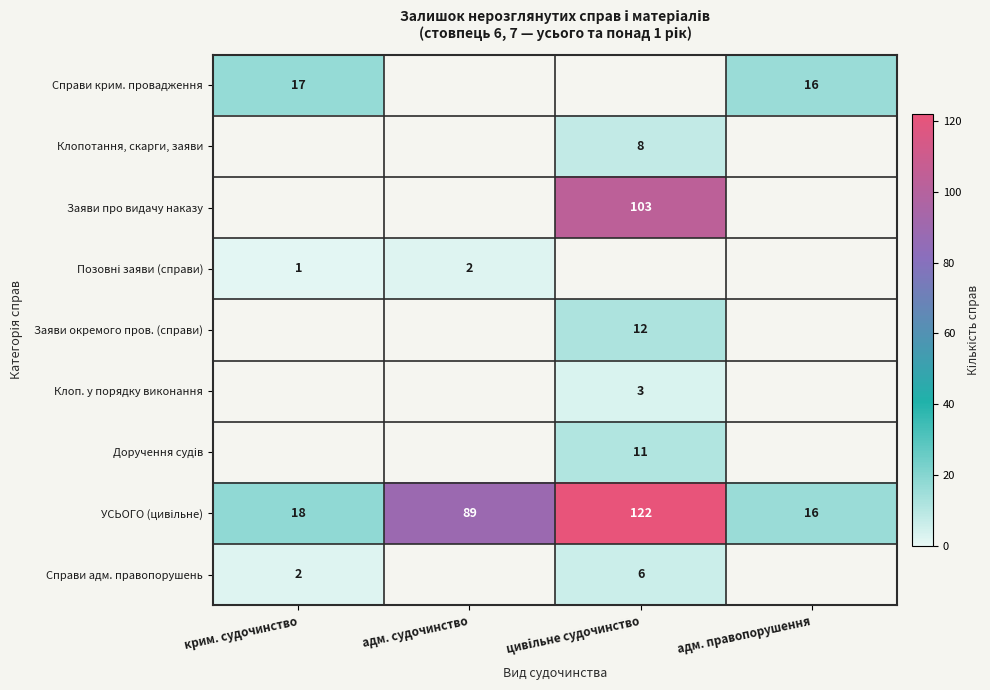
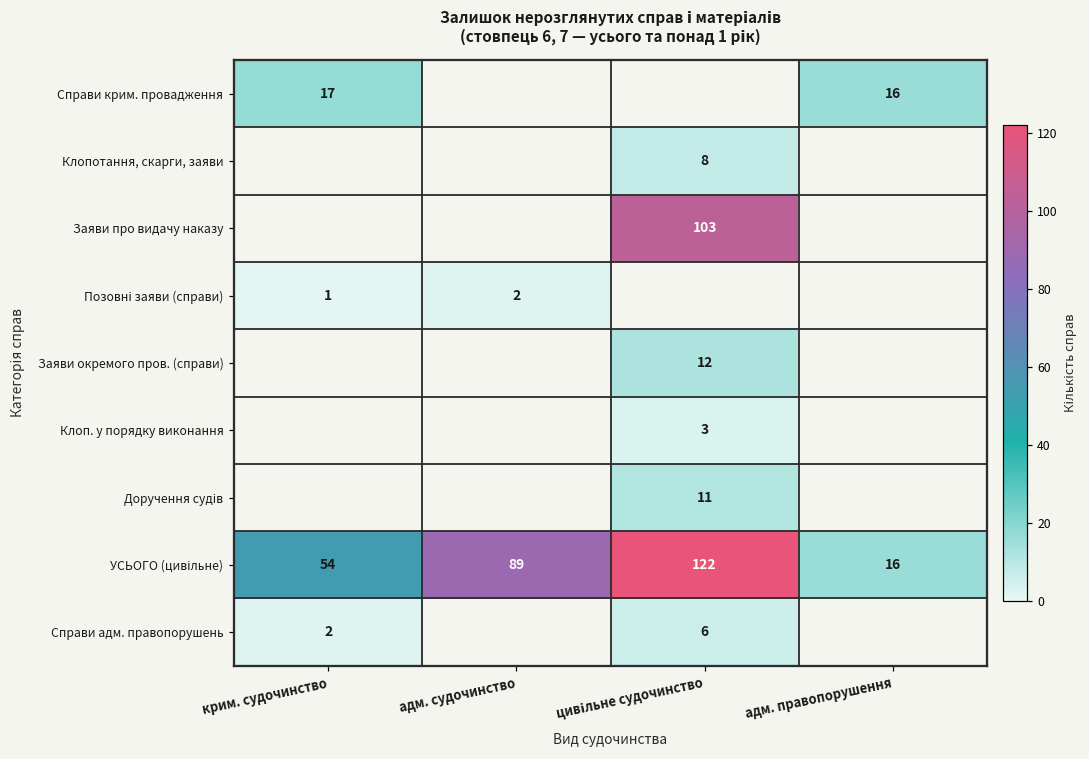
  {
    "Справи крим. провадження": {
      "крим. судочинство": 17,
      "адм. правопорушення": 16
    },
    "Клопотання, скарги, заяви": {
      "цивільне судочинство": 8
    },
    "Заяви про видачу наказу": {
      "цивільне судочинство": 103
    },
    "Позовні заяви (справи)": {
      "крим. судочинство": 1,
      "адм. судочинство": 2
    },
    "Заяви окремого пров. (справи)": {
      "цивільне судочинство": 12
    },
    "Клоп. у порядку виконання": {
      "цивільне судочинство": 3
    },
    "Доручення судів": {
      "цивільне судочинство": 11
    },
    "УСЬОГО (цивільне)": {
-     "крим. судочинство": 18,
+     "крим. судочинство": 54,
      "адм. судочинство": 89,
      "цивільне судочинство": 122,
      "адм. правопорушення": 16
    },
    "Справи адм. правопорушень": {
      "крим. судочинство": 2,
      "цивільне судочинство": 6
    }
  }
